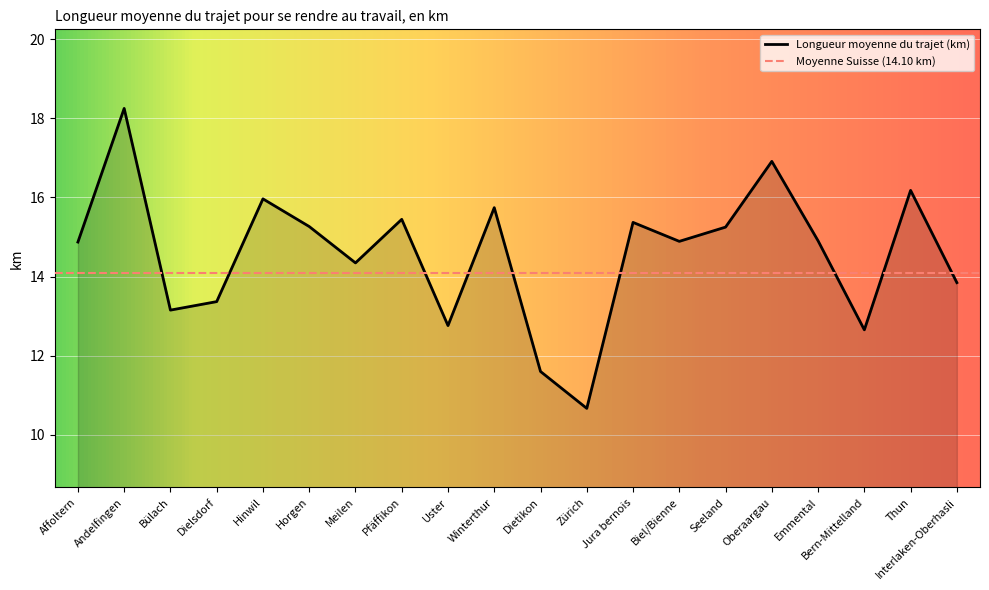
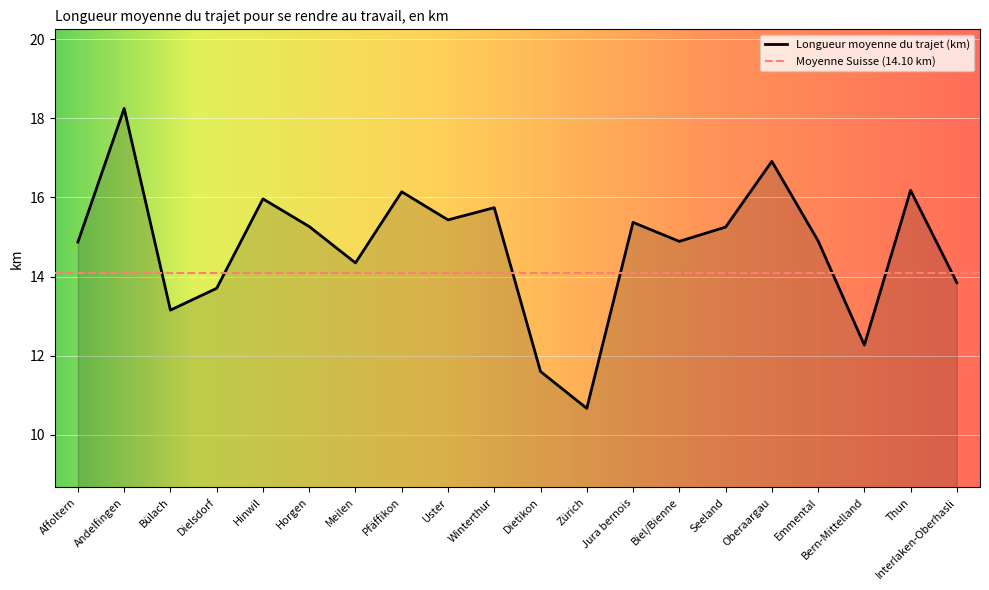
  {
    "Affoltern": 14.9,
    "Andelfingen": 18.3,
    "Bülach": 13.2,
-   "Dielsdorf": 13.4,
+   "Dielsdorf": 13.7,
    "Hinwil": 16.0,
    "Horgen": 15.3,
    "Meilen": 14.3,
-   "Pfäffikon": 15.4,
-   "Uster": 12.8,
+   "Pfäffikon": 16.1,
+   "Uster": 15.4,
    "Winterthur": 15.7,
    "Dietikon": 11.6,
    "Zürich": 10.7,
    "Jura bernois": 15.4,
    "Biel/Bienne": 14.9,
    "Seeland": 15.2,
    "Oberaargau": 16.9,
    "Emmental": 14.9,
-   "Bern-Mittelland": 12.7,
+   "Bern-Mittelland": 12.3,
    "Thun": 16.2,
    "Interlaken-Oberhasli": 13.8
  }
